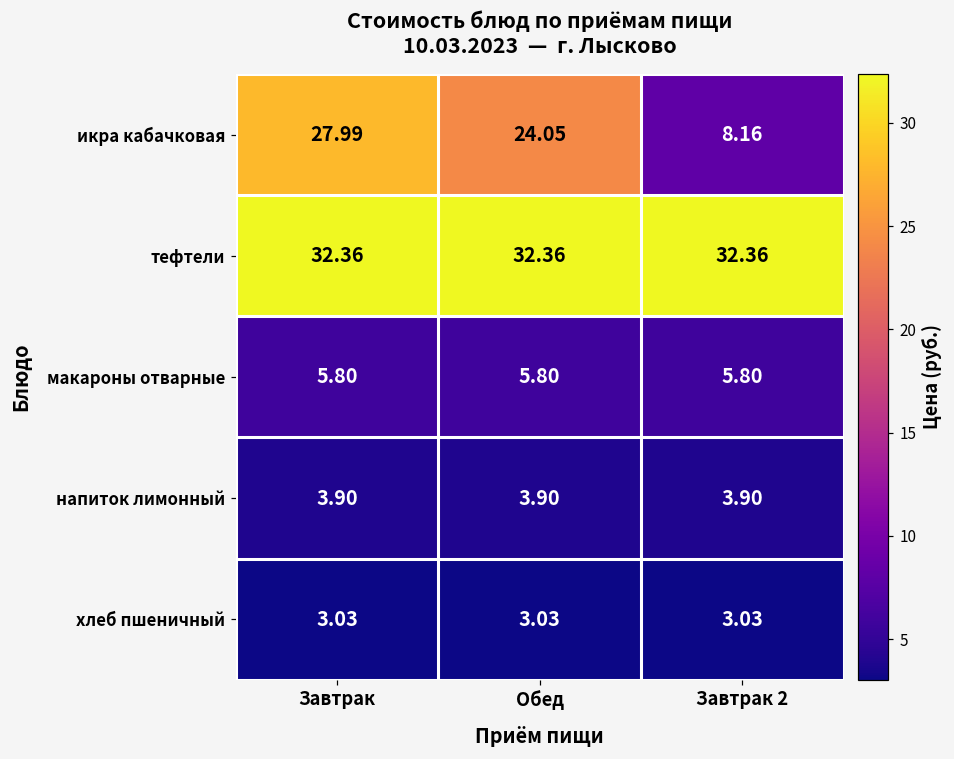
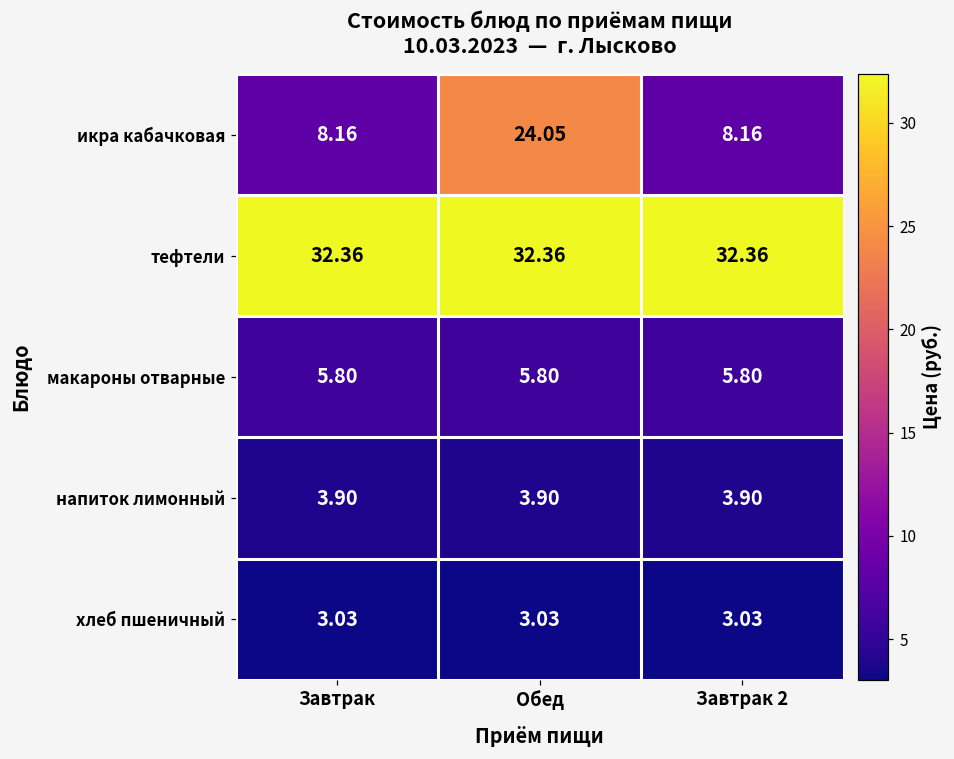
  {
    "икра кабачковая": {
-     "Завтрак": 27.99,
+     "Завтрак": 8.16,
      "Обед": 24.05,
      "Завтрак 2": 8.16
    },
    "тефтели": {
      "Завтрак": 32.36,
      "Обед": 32.36,
      "Завтрак 2": 32.36
    },
    "макароны отварные": {
      "Завтрак": 5.80,
      "Обед": 5.80,
      "Завтрак 2": 5.80
    },
    "напиток лимонный": {
      "Завтрак": 3.90,
      "Обед": 3.90,
      "Завтрак 2": 3.90
    },
    "хлеб пшеничный": {
      "Завтрак": 3.03,
      "Обед": 3.03,
      "Завтрак 2": 3.03
    }
  }
